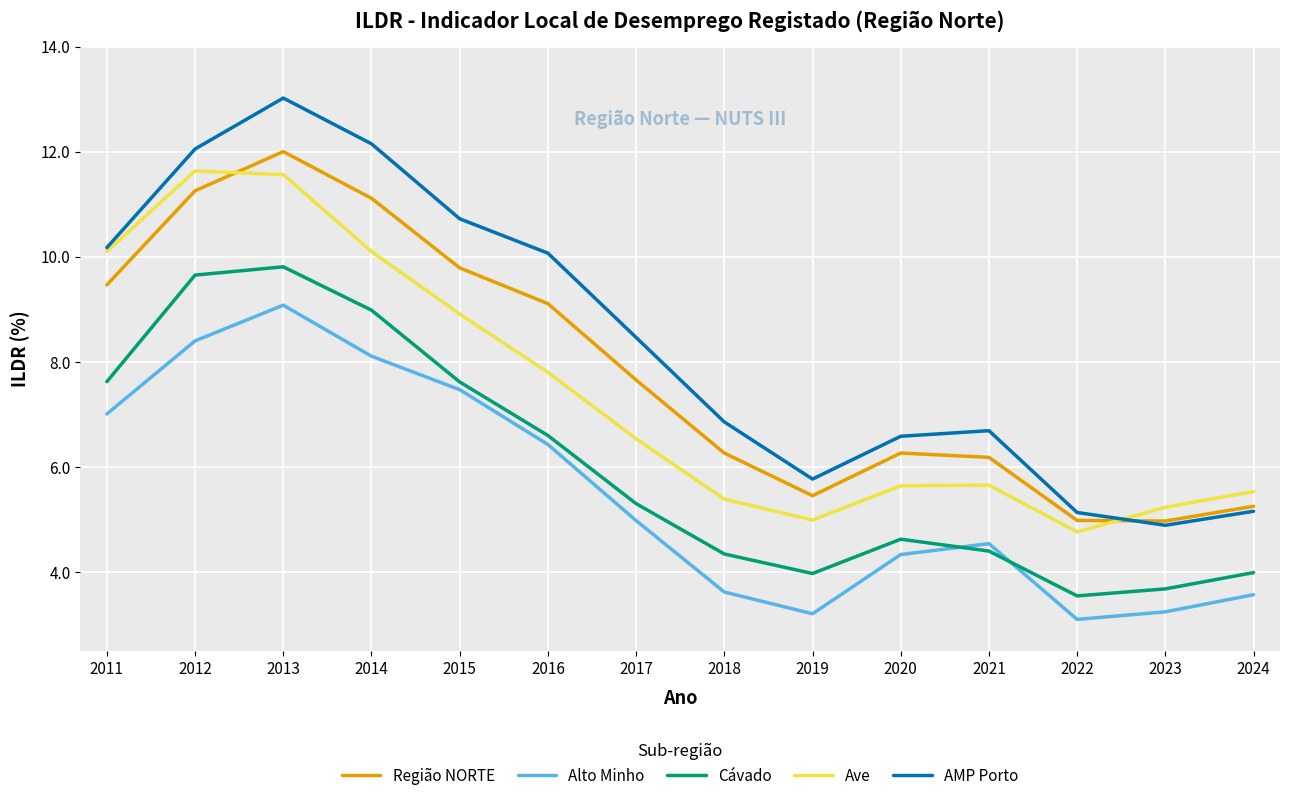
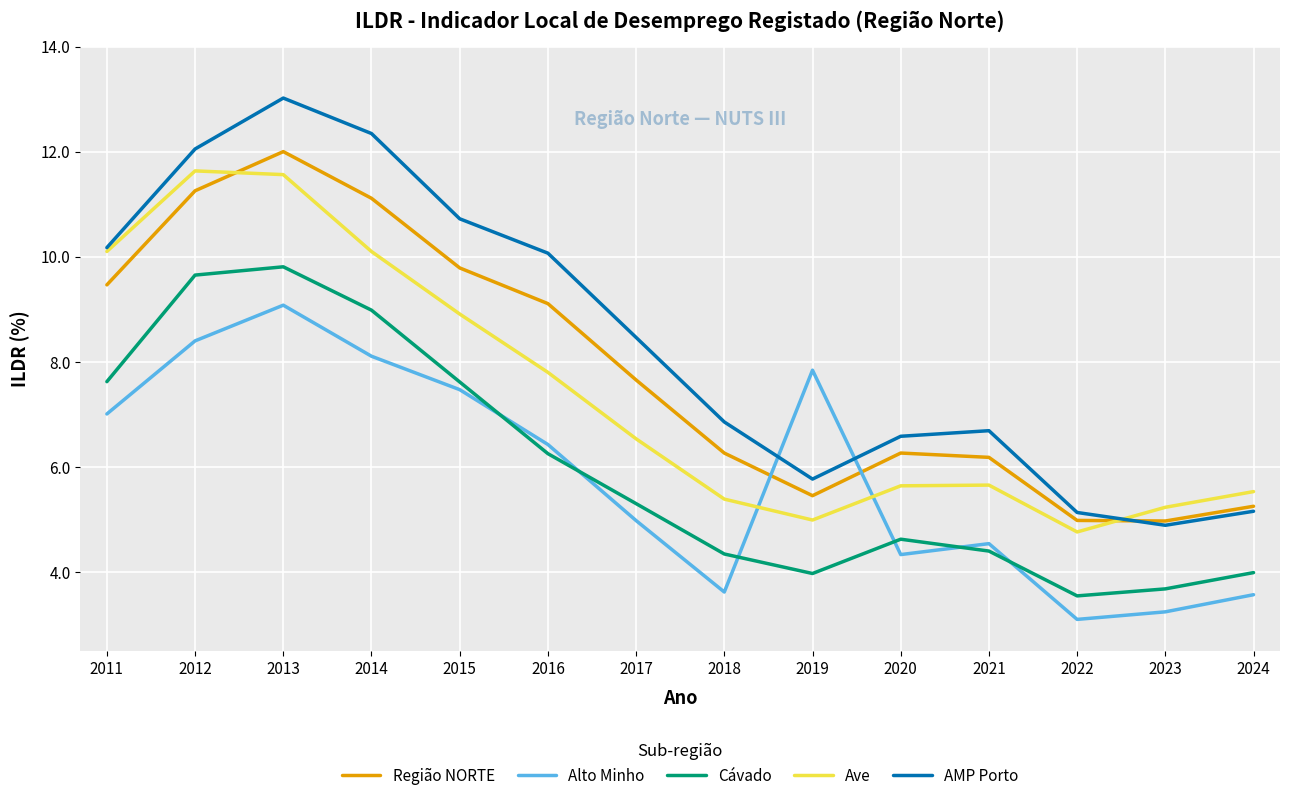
  {
    "Região NORTE": {
      "2011": 9.5,
      "2012": 11.3,
      "2013": 12.0,
      "2014": 11.1,
      "2015": 9.8,
      "2016": 9.1,
      "2017": 7.7,
      "2018": 6.3,
      "2019": 5.5,
      "2020": 6.3,
      "2021": 6.2,
      "2022": 5.0,
      "2023": 5.0,
      "2024": 5.3
    },
    "Alto Minho": {
      "2011": 7.0,
      "2012": 8.4,
      "2013": 9.1,
      "2014": 8.1,
      "2015": 7.5,
      "2016": 6.4,
      "2017": 5.0,
      "2018": 3.6,
-     "2019": 3.2,
+     "2019": 7.8,
      "2020": 4.3,
      "2021": 4.5,
      "2022": 3.1,
      "2023": 3.2,
      "2024": 3.6
    },
    "Cávado": {
      "2011": 7.6,
      "2012": 9.7,
      "2013": 9.8,
      "2014": 9.0,
      "2015": 7.6,
-     "2016": 6.6,
+     "2016": 6.3,
      "2017": 5.3,
      "2018": 4.3,
      "2019": 4.0,
      "2020": 4.6,
      "2021": 4.4,
      "2022": 3.5,
      "2023": 3.7,
      "2024": 4.0
    },
    "Ave": {
      "2011": 10.1,
      "2012": 11.6,
      "2013": 11.6,
      "2014": 10.1,
      "2015": 8.9,
      "2016": 7.8,
      "2017": 6.5,
      "2018": 5.4,
      "2019": 5.0,
      "2020": 5.6,
      "2021": 5.7,
      "2022": 4.8,
      "2023": 5.2,
      "2024": 5.5
    },
    "AMP Porto": {
      "2011": 10.2,
      "2012": 12.1,
      "2013": 13.0,
-     "2014": 12.2,
+     "2014": 12.3,
      "2015": 10.7,
      "2016": 10.1,
      "2017": 8.5,
      "2018": 6.9,
      "2019": 5.8,
      "2020": 6.6,
      "2021": 6.7,
      "2022": 5.1,
      "2023": 4.9,
      "2024": 5.2
    }
  }
